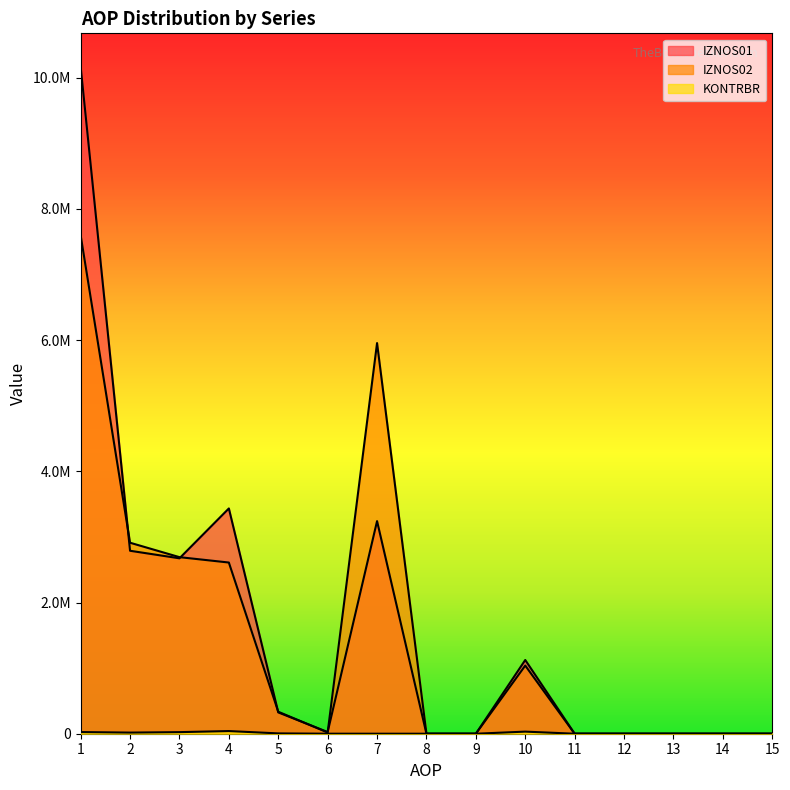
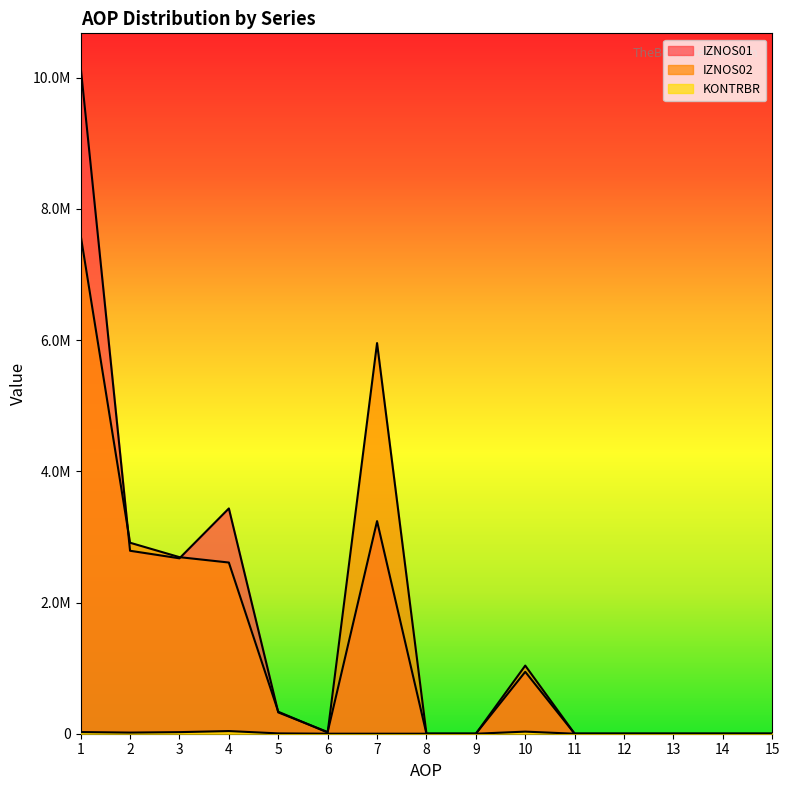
  {
    "IZNOS01": {
      "1": 10200000,
      "2": 2800000,
      "4": 3400000,
      "7": 3200000,
-     "10": 1100000
+     "10": 900000
    },
    "IZNOS02": {
      "1": 7600000,
      "2": 2900000,
      "4": 2600000,
      "7": 6000000,
      "10": 1000000
    },
    "KONTRBR": {
      "1": 0,
      "2": 0,
      "3": 0,
      "4": 0,
      "5": 0,
      "7": 0,
      "10": 0
    }
  }
